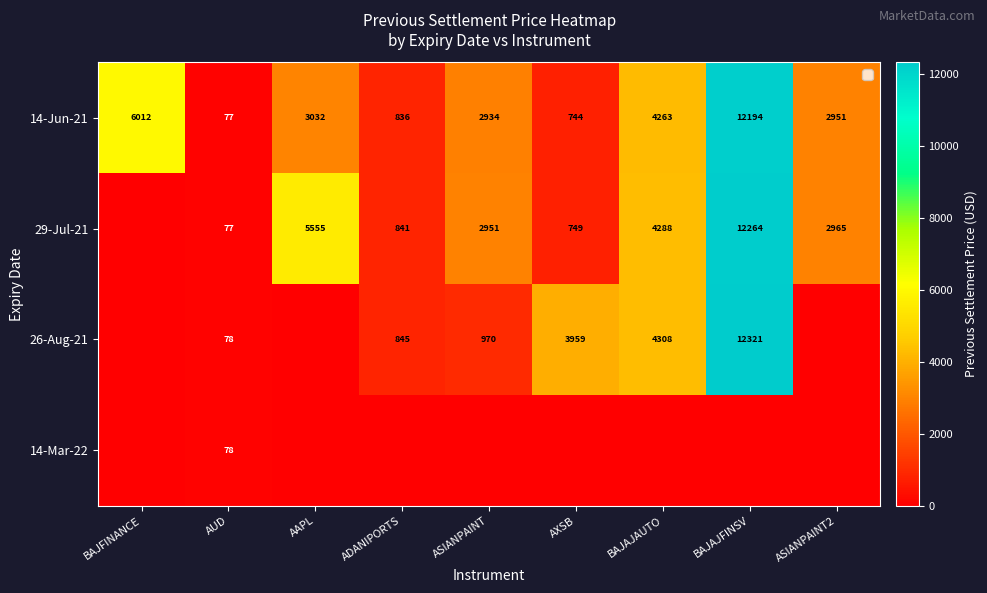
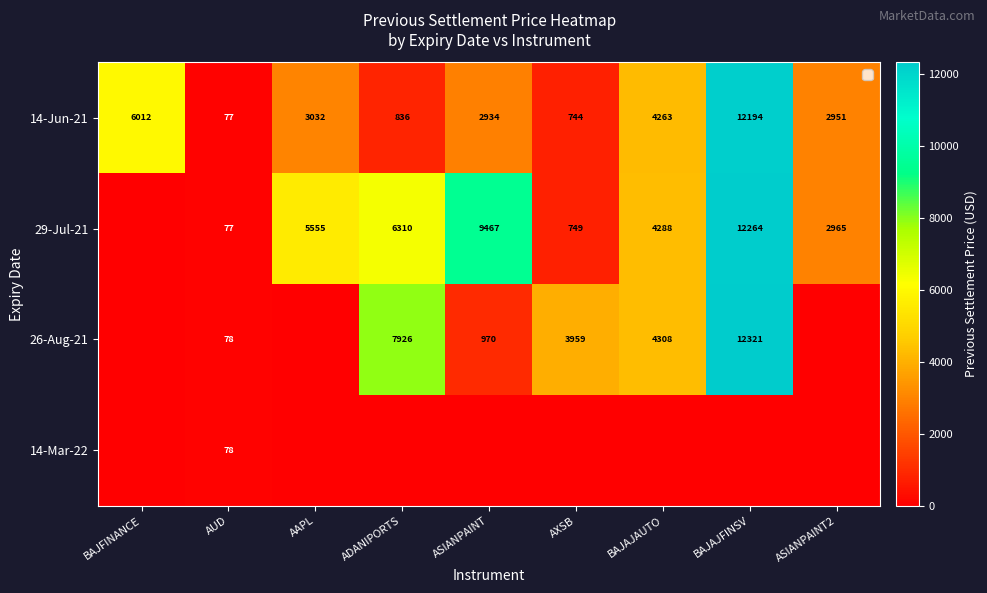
  {
    "14-Jun-21": {
      "BAJFINANCE": 6012,
      "AUD": 77,
      "AAPL": 3032,
      "ADANIPORTS": 836,
      "ASIANPAINT": 2934,
      "AXSB": 744,
      "BAJAJAUTO": 4263,
      "BAJAJFINSV": 12194,
      "ASIANPAINT2": 2951
    },
    "29-Jul-21": {
      "AUD": 77,
      "AAPL": 5555,
-     "ADANIPORTS": 841,
-     "ASIANPAINT": 2951,
+     "ADANIPORTS": 6310,
+     "ASIANPAINT": 9467,
      "AXSB": 749,
      "BAJAJAUTO": 4288,
      "BAJAJFINSV": 12264,
      "ASIANPAINT2": 2965
    },
    "26-Aug-21": {
      "AUD": 78,
-     "ADANIPORTS": 845,
+     "ADANIPORTS": 7926,
      "ASIANPAINT": 970,
      "AXSB": 3959,
      "BAJAJAUTO": 4308,
      "BAJAJFINSV": 12321
    },
    "14-Mar-22": {
      "AUD": 78
    }
  }
